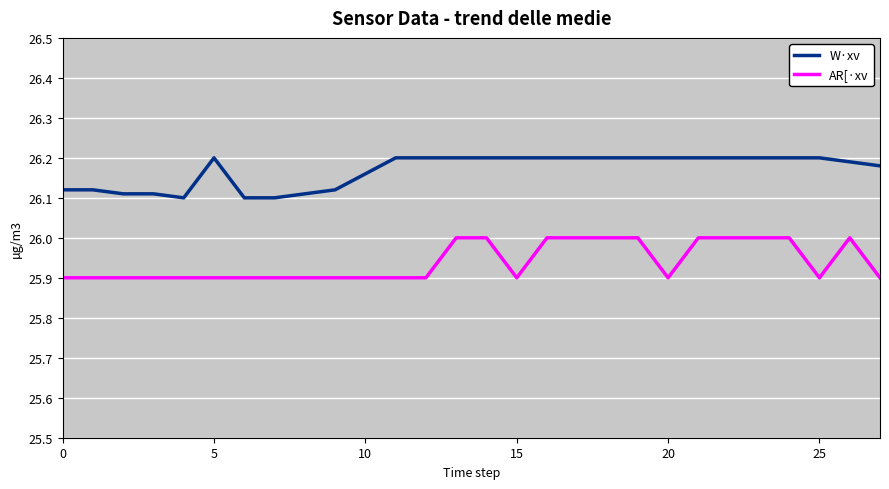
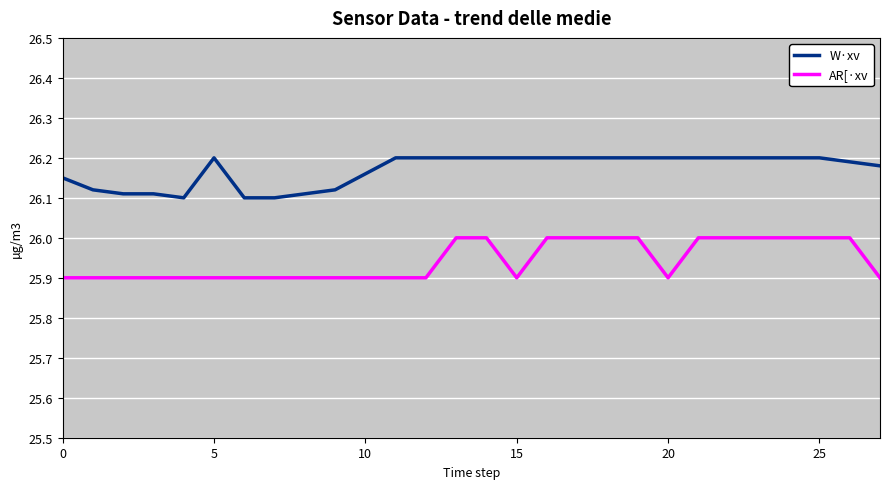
  {
    "W·xv": {
-     "0": 26.12,
+     "0": 26.15,
      "5": 26.20,
      "10": 26.16,
      "15": 26.20,
      "20": 26.20,
      "25": 26.20
    },
    "AR[·xv": {
      "0": 25.9,
      "5": 25.9,
      "10": 25.9,
      "15": 25.9,
      "20": 25.9,
-     "25": 25.9
+     "25": 26.0
    }
  }
